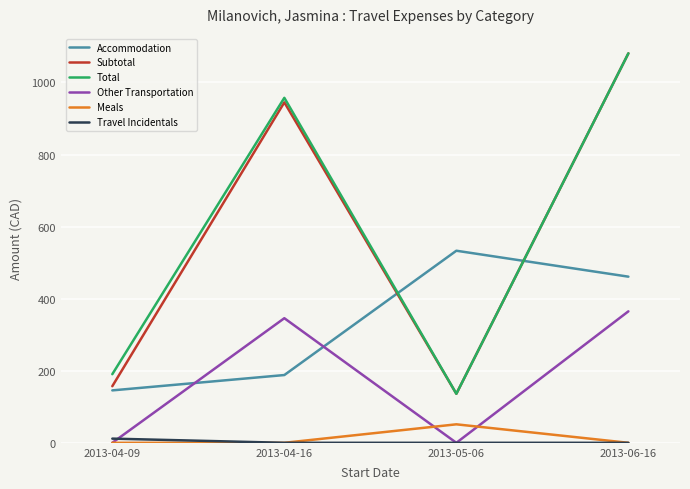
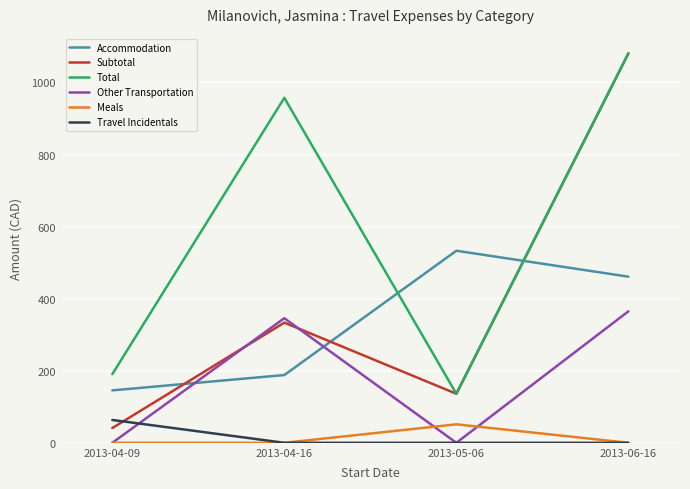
  {
    "Accommodation": {
      "2013-04-09": 150,
      "2013-04-16": 190,
      "2013-05-06": 530,
      "2013-06-16": 460
    },
    "Subtotal": {
-     "2013-04-09": 160,
-     "2013-04-16": 940
+     "2013-04-09": 40,
+     "2013-04-16": 330
    },
    "Total": {
      "2013-04-09": 190,
      "2013-04-16": 960
    },
    "Other Transportation": {
      "2013-04-16": 350,
      "2013-06-16": 360
    },
    "Meals": {
      "2013-05-06": 50
    },
    "Travel Incidentals": {
-     "2013-04-09": 10
+     "2013-04-09": 60
    }
  }
